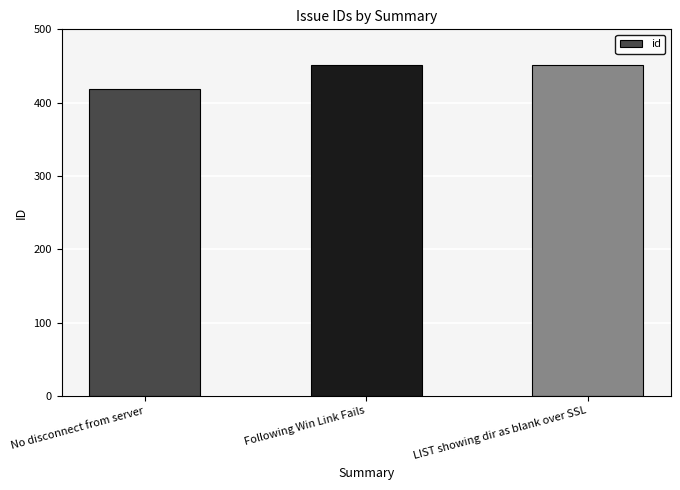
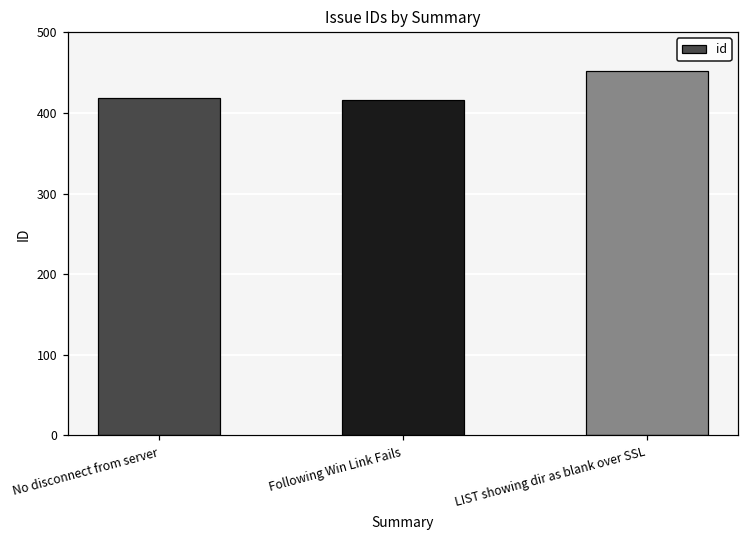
  {
    "No disconnect from server": 420,
-   "Following Win Link Fails": 450,
+   "Following Win Link Fails": 420,
    "LIST showing dir as blank over SSL": 450
  }
